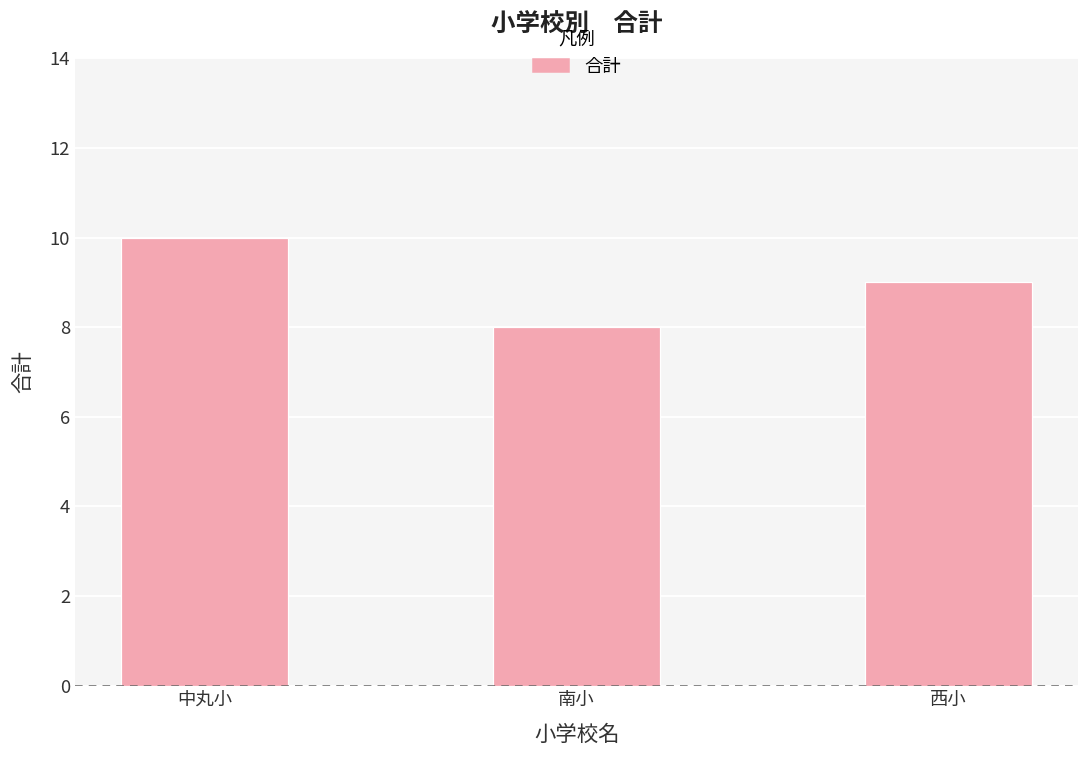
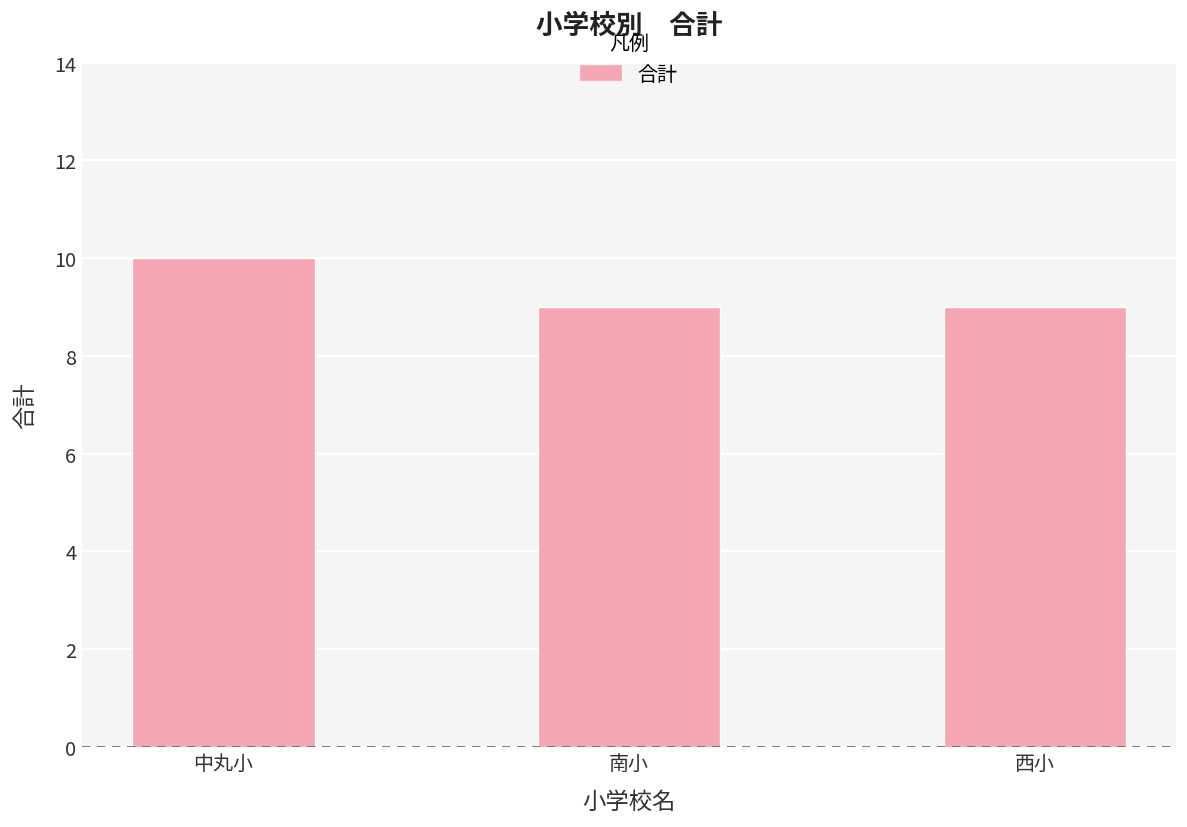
  {
    "中丸小": 10,
-   "南小": 8,
+   "南小": 9,
    "西小": 9
  }
